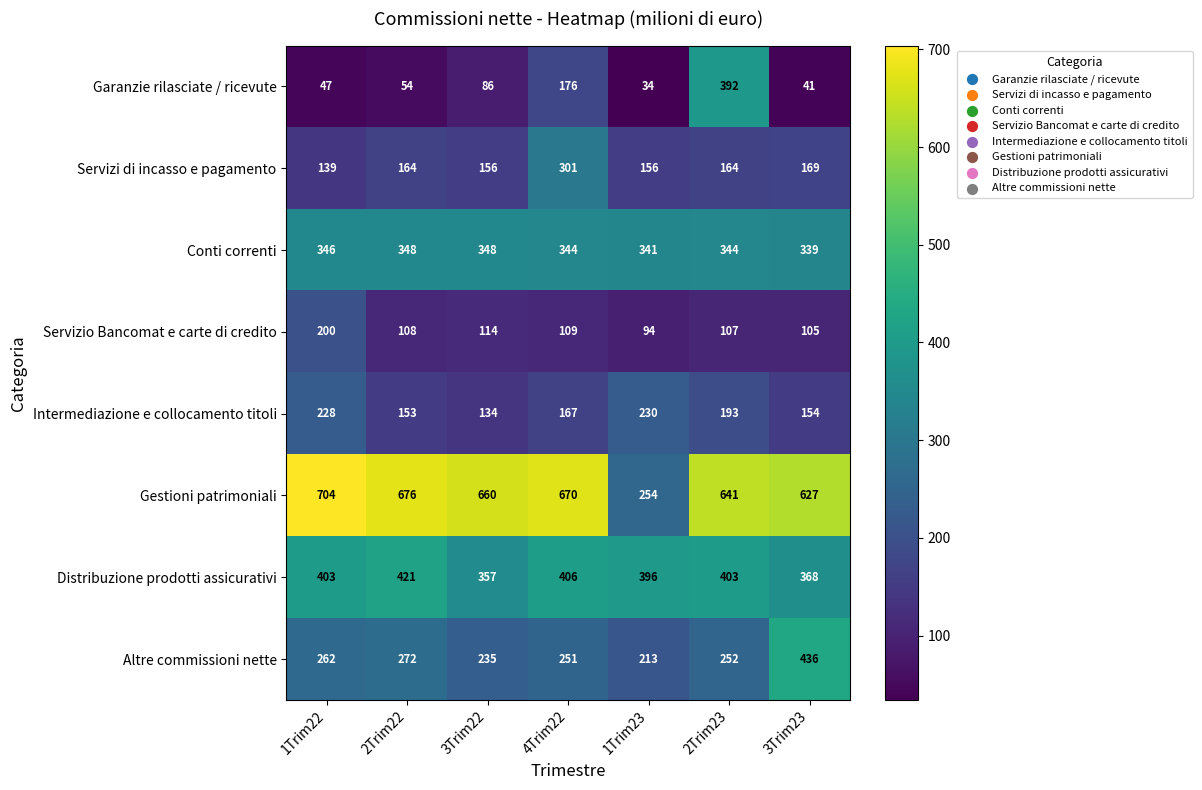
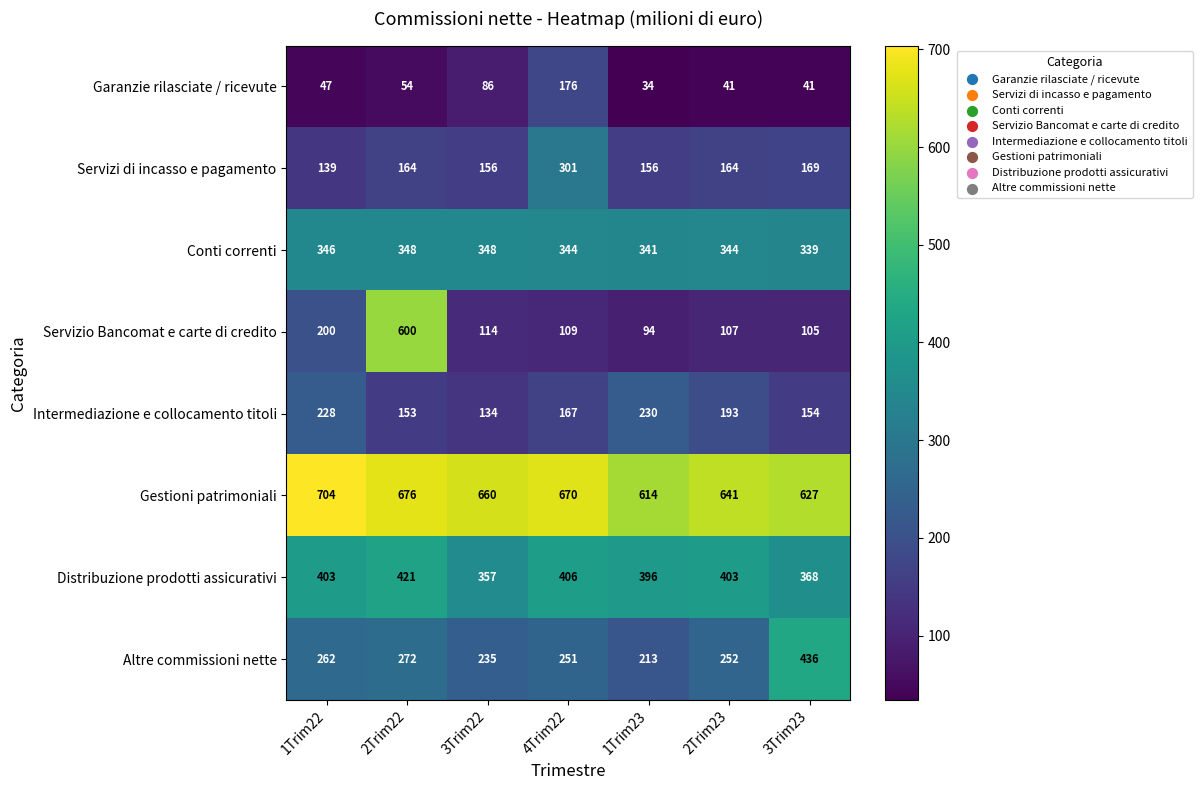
  {
    "Garanzie rilasciate / ricevute": {
      "1Trim22": 47,
      "2Trim22": 54,
      "3Trim22": 86,
      "4Trim22": 176,
      "1Trim23": 34,
-     "2Trim23": 392,
+     "2Trim23": 41,
      "3Trim23": 41
    },
    "Servizi di incasso e pagamento": {
      "1Trim22": 139,
      "2Trim22": 164,
      "3Trim22": 156,
      "4Trim22": 301,
      "1Trim23": 156,
      "2Trim23": 164,
      "3Trim23": 169
    },
    "Conti correnti": {
      "1Trim22": 346,
      "2Trim22": 348,
      "3Trim22": 348,
      "4Trim22": 344,
      "1Trim23": 341,
      "2Trim23": 344,
      "3Trim23": 339
    },
    "Servizio Bancomat e carte di credito": {
      "1Trim22": 200,
-     "2Trim22": 108,
+     "2Trim22": 600,
      "3Trim22": 114,
      "4Trim22": 109,
      "1Trim23": 94,
      "2Trim23": 107,
      "3Trim23": 105
    },
    "Intermediazione e collocamento titoli": {
      "1Trim22": 228,
      "2Trim22": 153,
      "3Trim22": 134,
      "4Trim22": 167,
      "1Trim23": 230,
      "2Trim23": 193,
      "3Trim23": 154
    },
    "Gestioni patrimoniali": {
      "1Trim22": 704,
      "2Trim22": 676,
      "3Trim22": 660,
      "4Trim22": 670,
-     "1Trim23": 254,
+     "1Trim23": 614,
      "2Trim23": 641,
      "3Trim23": 627
    },
    "Distribuzione prodotti assicurativi": {
      "1Trim22": 403,
      "2Trim22": 421,
      "3Trim22": 357,
      "4Trim22": 406,
      "1Trim23": 396,
      "2Trim23": 403,
      "3Trim23": 368
    },
    "Altre commissioni nette": {
      "1Trim22": 262,
      "2Trim22": 272,
      "3Trim22": 235,
      "4Trim22": 251,
      "1Trim23": 213,
      "2Trim23": 252,
      "3Trim23": 436
    }
  }
